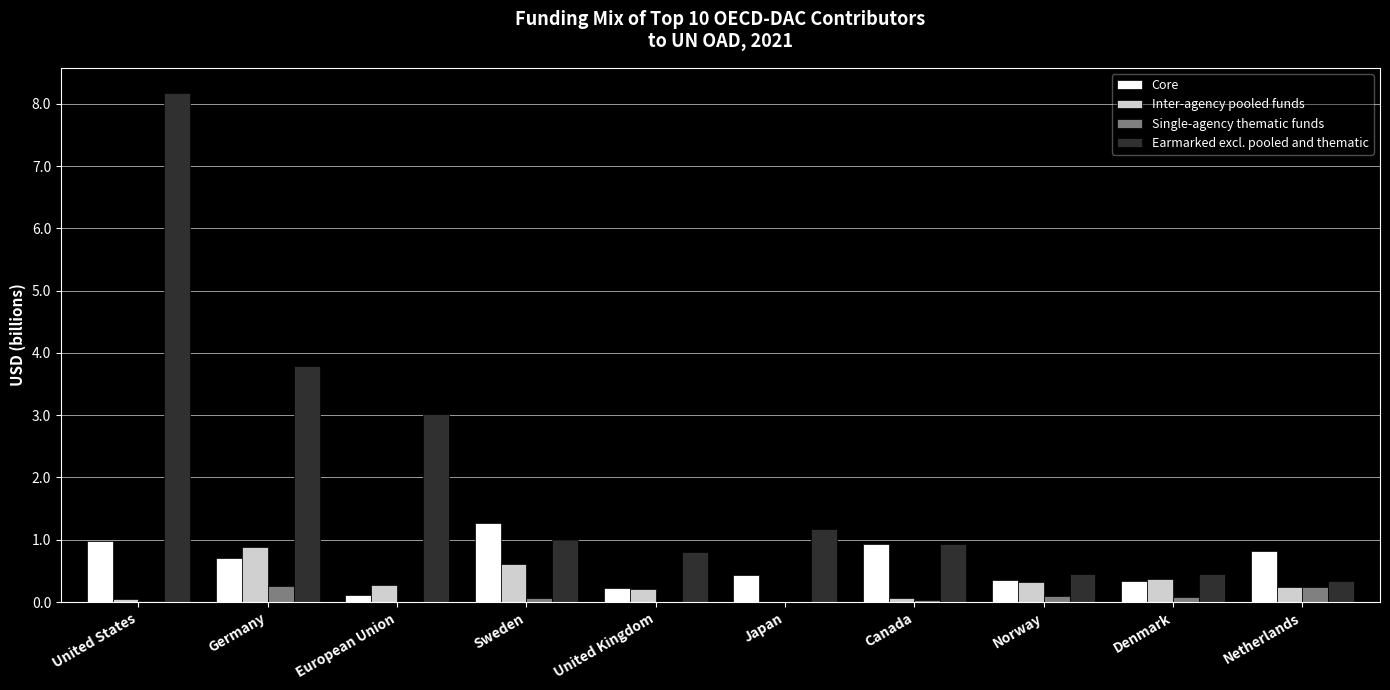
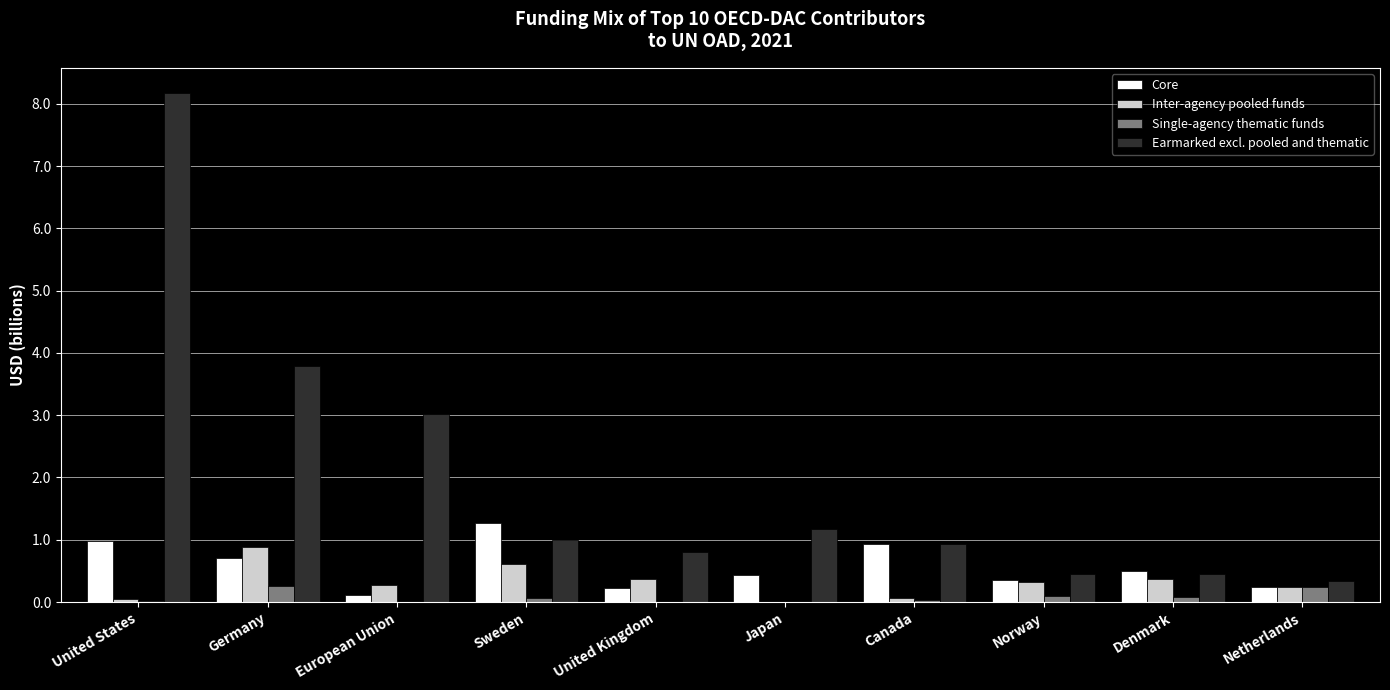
  {
    "Core": {
      "United States": 1.0,
      "Germany": 0.7,
      "European Union": 0.1,
      "Sweden": 1.3,
      "United Kingdom": 0.2,
      "Japan": 0.4,
      "Canada": 0.9,
      "Norway": 0.4,
-     "Denmark": 0.3,
-     "Netherlands": 0.8
+     "Denmark": 0.5,
+     "Netherlands": 0.2
    },
    "Inter-agency pooled funds": {
      "United States": 0.0,
      "Germany": 0.9,
      "European Union": 0.3,
      "Sweden": 0.6,
-     "United Kingdom": 0.2,
+     "United Kingdom": 0.4,
      "Canada": 0.1,
      "Norway": 0.3,
      "Denmark": 0.4,
      "Netherlands": 0.2
    },
    "Single-agency thematic funds": {
      "Germany": 0.3,
      "European Union": 0.0,
      "Sweden": 0.1,
      "United Kingdom": 0.0,
      "Norway": 0.1,
      "Denmark": 0.1,
      "Netherlands": 0.2
    },
    "Earmarked excl. pooled and thematic": {
      "United States": 8.2,
      "Germany": 3.8,
      "European Union": 3.0,
      "Sweden": 1.0,
      "United Kingdom": 0.8,
      "Japan": 1.2,
      "Canada": 0.9,
      "Norway": 0.4,
      "Denmark": 0.5,
      "Netherlands": 0.3
    }
  }
